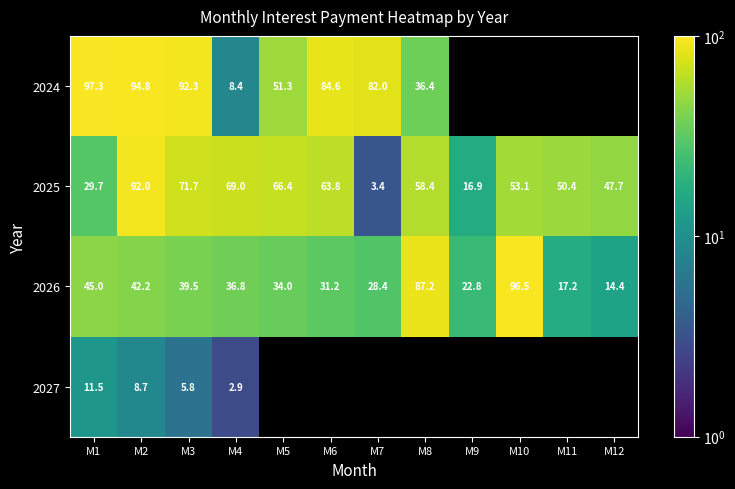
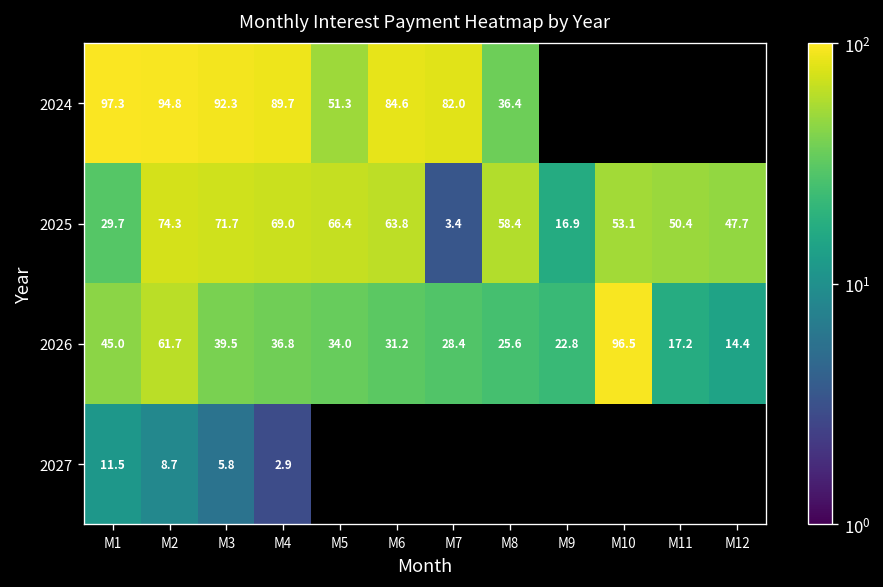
  {
    "2024": {
      "M1": 97.3,
      "M2": 94.8,
      "M3": 92.3,
-     "M4": 8.4,
+     "M4": 89.7,
      "M5": 51.3,
      "M6": 84.6,
      "M7": 82.0,
      "M8": 36.4
    },
    "2025": {
      "M1": 29.7,
-     "M2": 92.0,
+     "M2": 74.3,
      "M3": 71.7,
      "M4": 69.0,
      "M5": 66.4,
      "M6": 63.8,
      "M7": 3.4,
      "M8": 58.4,
      "M9": 16.9,
      "M10": 53.1,
      "M11": 50.4,
      "M12": 47.7
    },
    "2026": {
      "M1": 45.0,
-     "M2": 42.2,
+     "M2": 61.7,
      "M3": 39.5,
      "M4": 36.8,
      "M5": 34.0,
      "M6": 31.2,
      "M7": 28.4,
-     "M8": 87.2,
+     "M8": 25.6,
      "M9": 22.8,
      "M10": 96.5,
      "M11": 17.2,
      "M12": 14.4
    },
    "2027": {
      "M1": 11.5,
      "M2": 8.7,
      "M3": 5.8,
      "M4": 2.9
    }
  }
